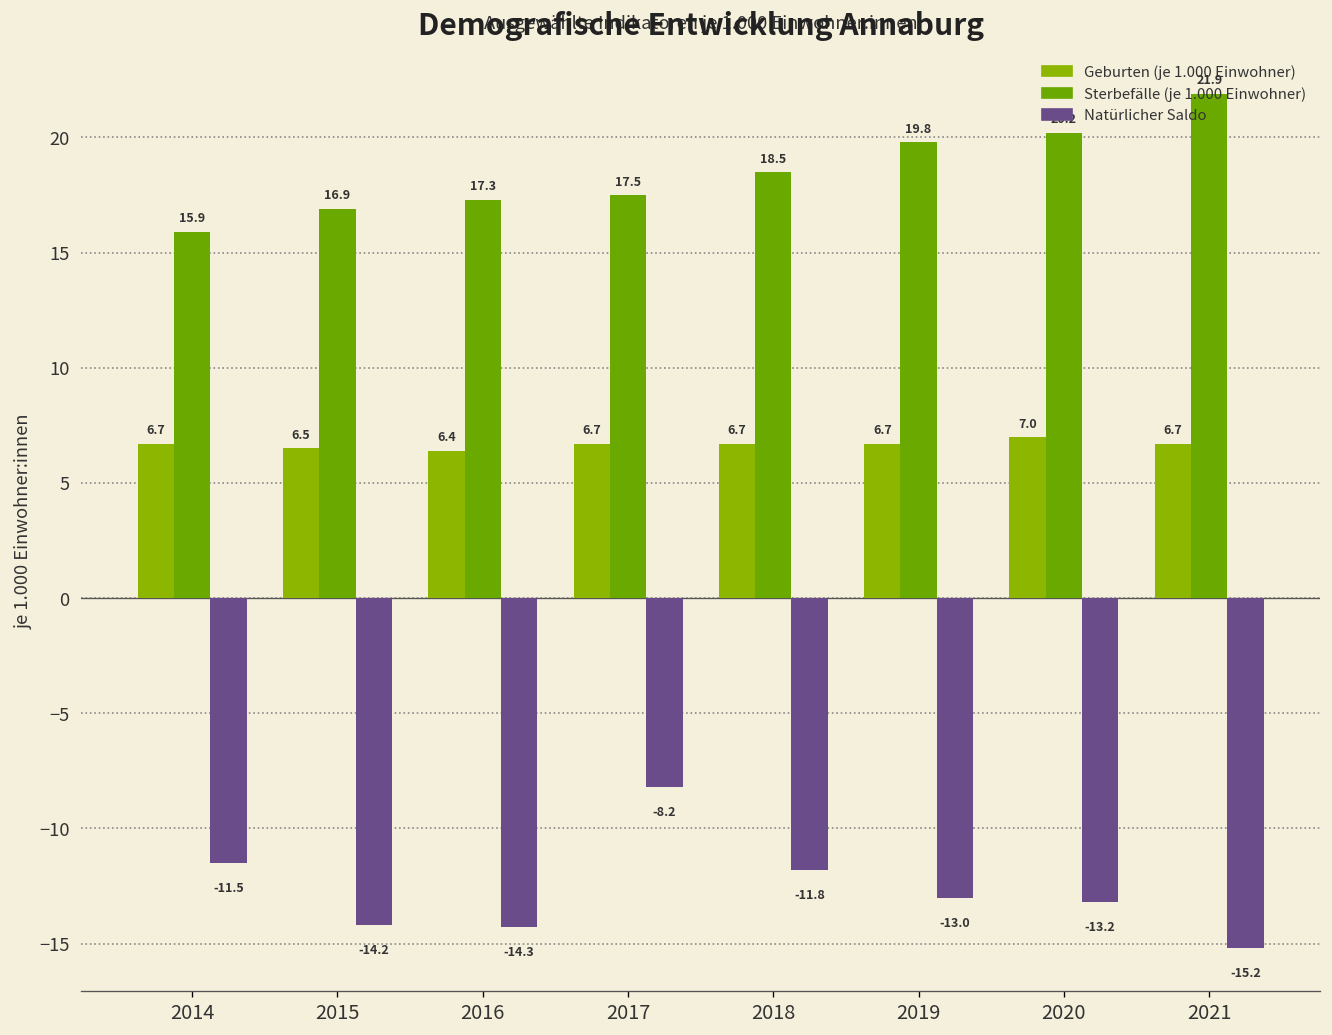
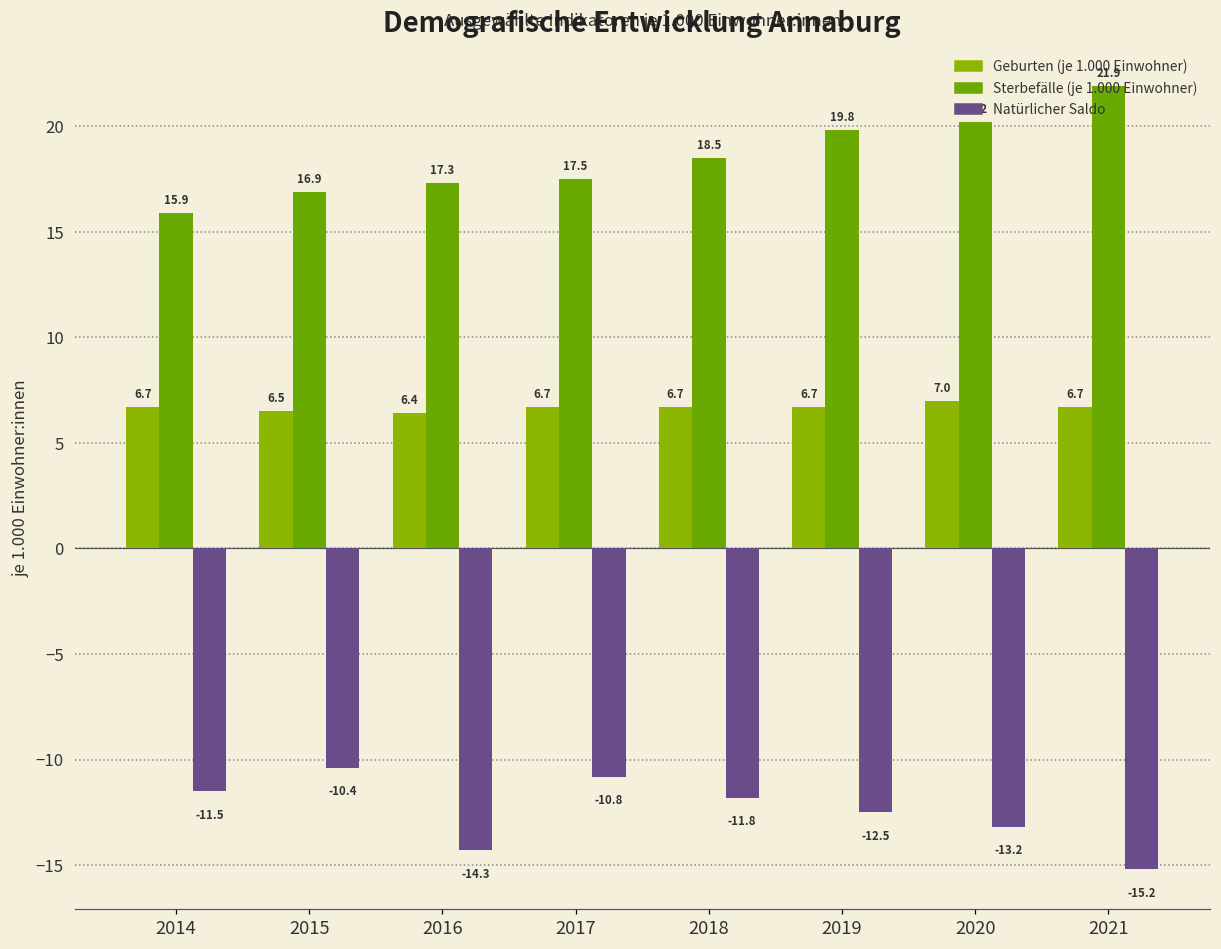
  {
    "Natürlicher Saldo": {
      "2014": -11.5,
-     "2015": -14.2,
+     "2015": -10.4,
      "2016": -14.3,
-     "2017": -8.2,
+     "2017": -10.8,
      "2018": -11.8,
-     "2019": -13.0,
+     "2019": -12.5,
      "2020": -13.2,
      "2021": -15.2
    }
  }
